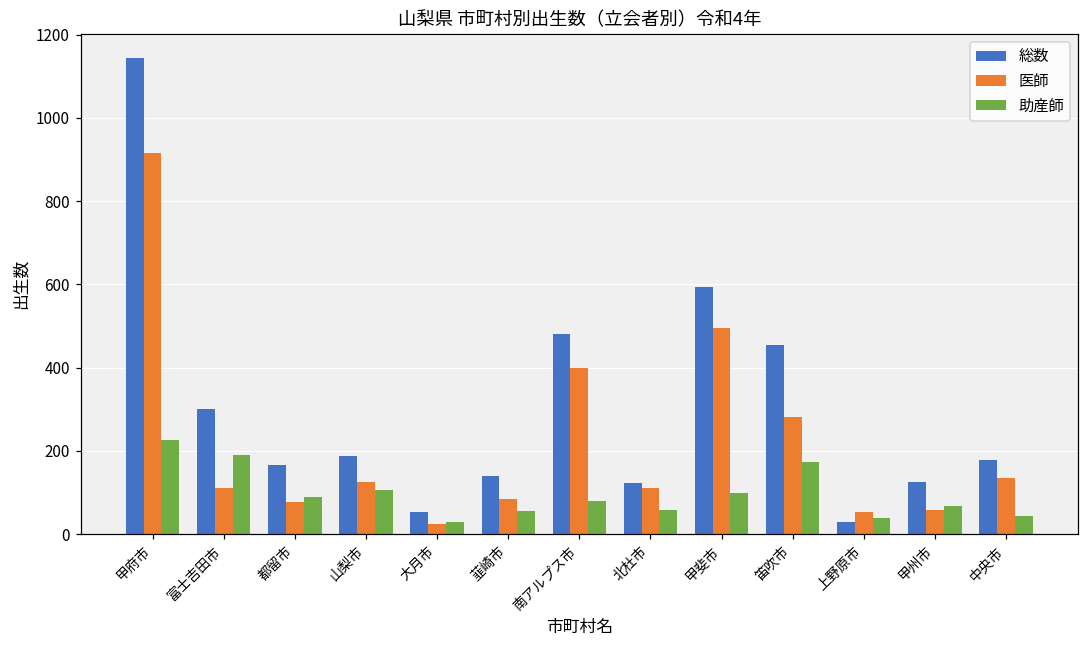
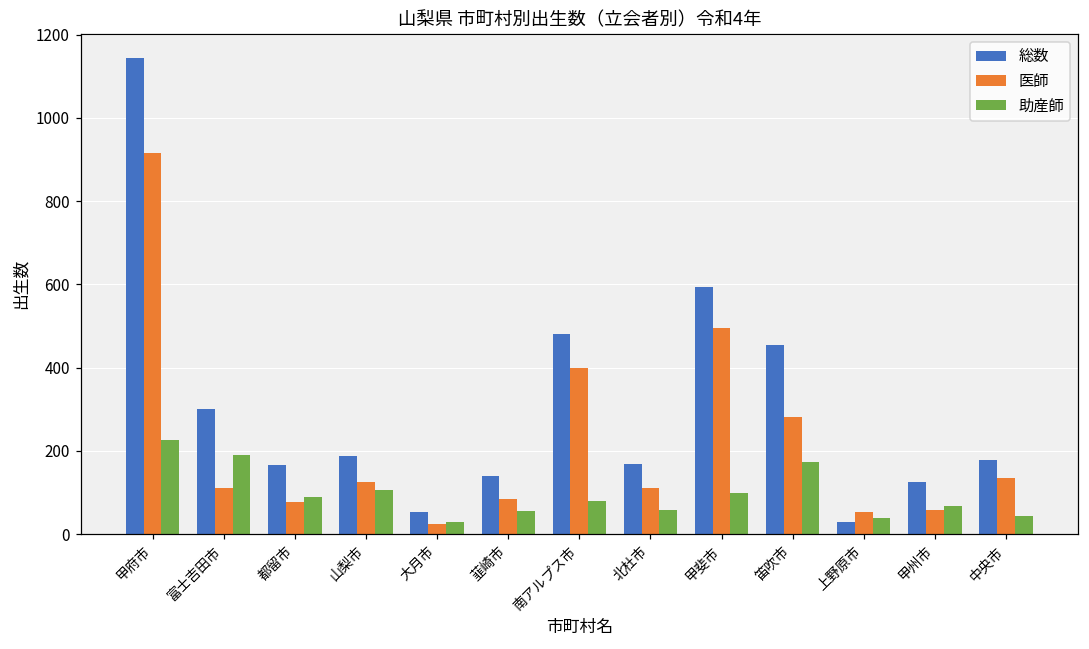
  {
    "総数": {
      "甲府市": 1140,
      "富士吉田市": 300,
      "都留市": 170,
      "山梨市": 190,
      "大月市": 50,
      "韮崎市": 140,
      "南アルプス市": 480,
-     "北杜市": 120,
+     "北杜市": 170,
      "甲斐市": 590,
      "笛吹市": 450,
      "上野原市": 30,
      "甲州市": 130,
      "中央市": 180
    },
    "医師": {
      "甲府市": 920,
      "富士吉田市": 110,
      "都留市": 80,
      "山梨市": 130,
      "大月市": 30,
      "韮崎市": 90,
      "南アルプス市": 400,
      "北杜市": 110,
      "甲斐市": 500,
      "笛吹市": 280,
      "上野原市": 50,
      "甲州市": 60,
      "中央市": 140
    },
    "助産師": {
      "甲府市": 230,
      "富士吉田市": 190,
      "都留市": 90,
      "山梨市": 110,
      "大月市": 30,
      "韮崎市": 60,
      "南アルプス市": 80,
      "北杜市": 60,
      "甲斐市": 100,
      "笛吹市": 170,
      "上野原市": 40,
      "甲州市": 70,
      "中央市": 40
    }
  }
